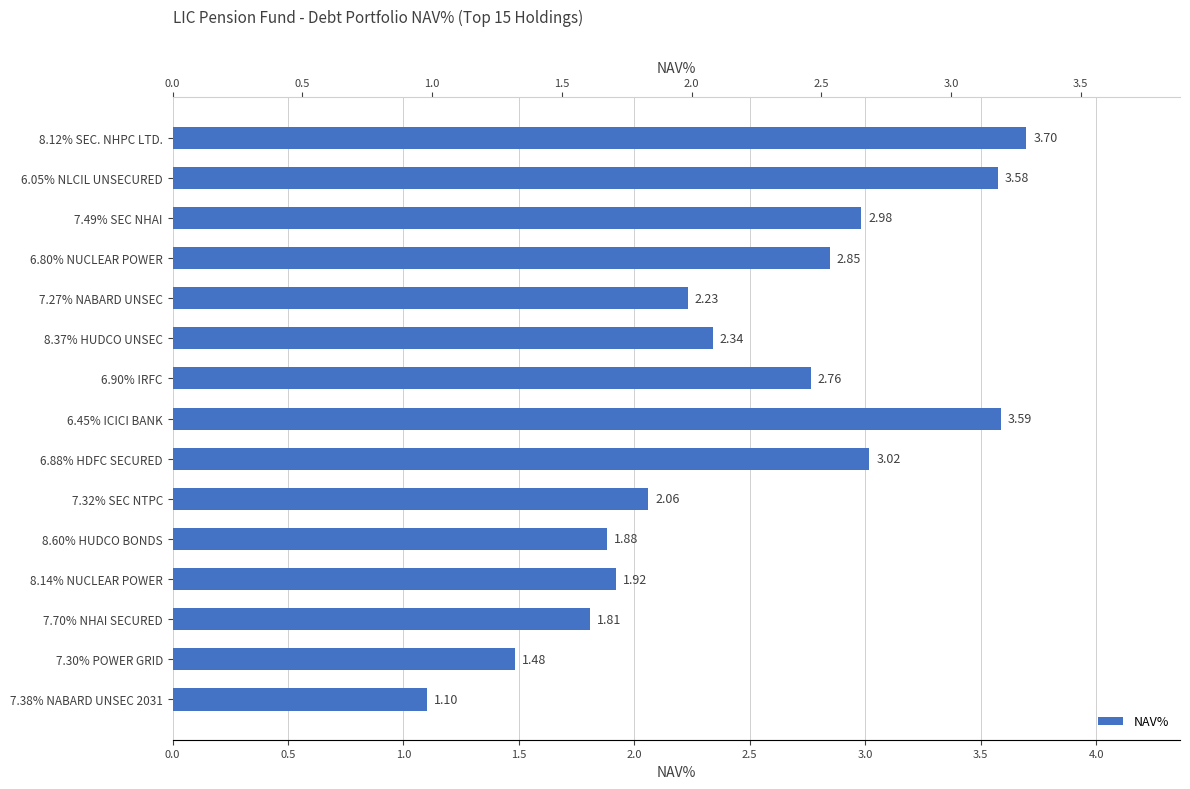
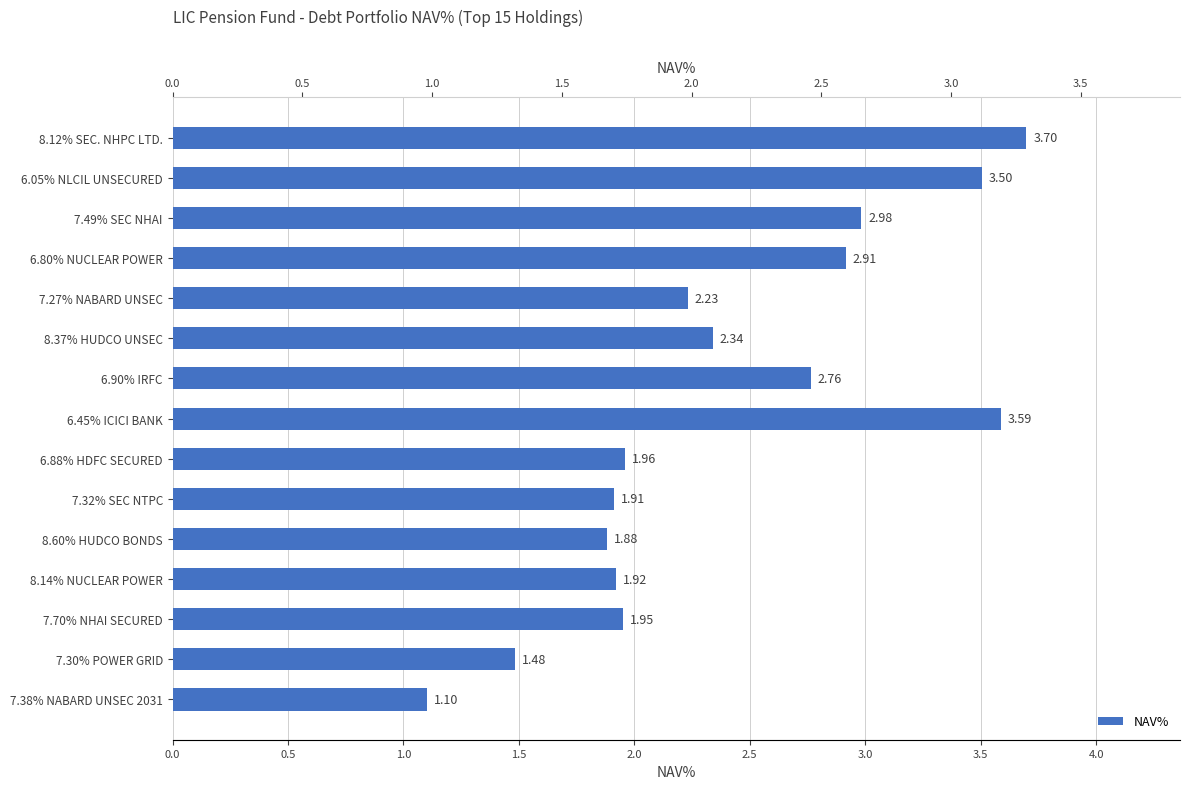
  {
    "8.12% SEC. NHPC LTD.": 3.70,
-   "6.05% NLCIL UNSECURED": 3.58,
+   "6.05% NLCIL UNSECURED": 3.50,
    "7.49% SEC NHAI": 2.98,
-   "6.80% NUCLEAR POWER": 2.85,
+   "6.80% NUCLEAR POWER": 2.91,
    "7.27% NABARD UNSEC": 2.23,
    "8.37% HUDCO UNSEC": 2.34,
    "6.90% IRFC": 2.76,
    "6.45% ICICI BANK": 3.59,
-   "6.88% HDFC SECURED": 3.02,
-   "7.32% SEC NTPC": 2.06,
+   "6.88% HDFC SECURED": 1.96,
+   "7.32% SEC NTPC": 1.91,
    "8.60% HUDCO BONDS": 1.88,
    "8.14% NUCLEAR POWER": 1.92,
-   "7.70% NHAI SECURED": 1.81,
+   "7.70% NHAI SECURED": 1.95,
    "7.30% POWER GRID": 1.48,
    "7.38% NABARD UNSEC 2031": 1.10
  }
